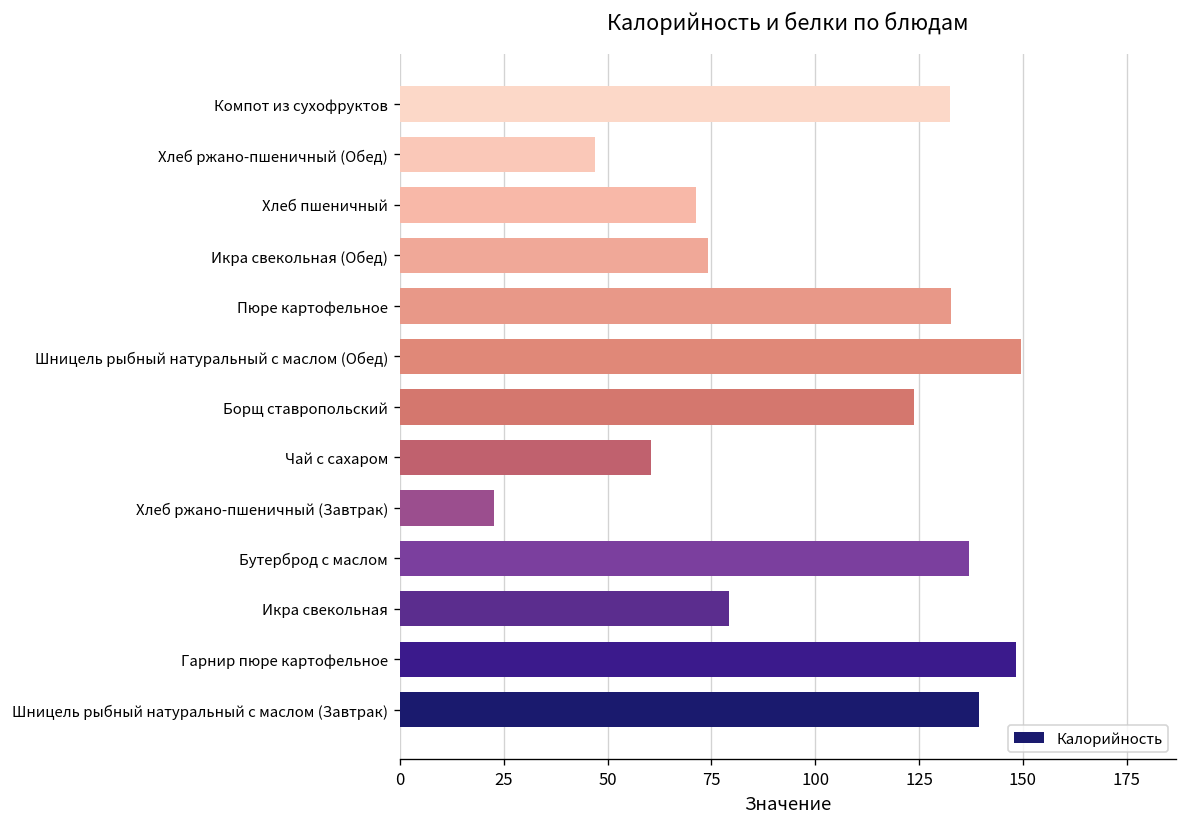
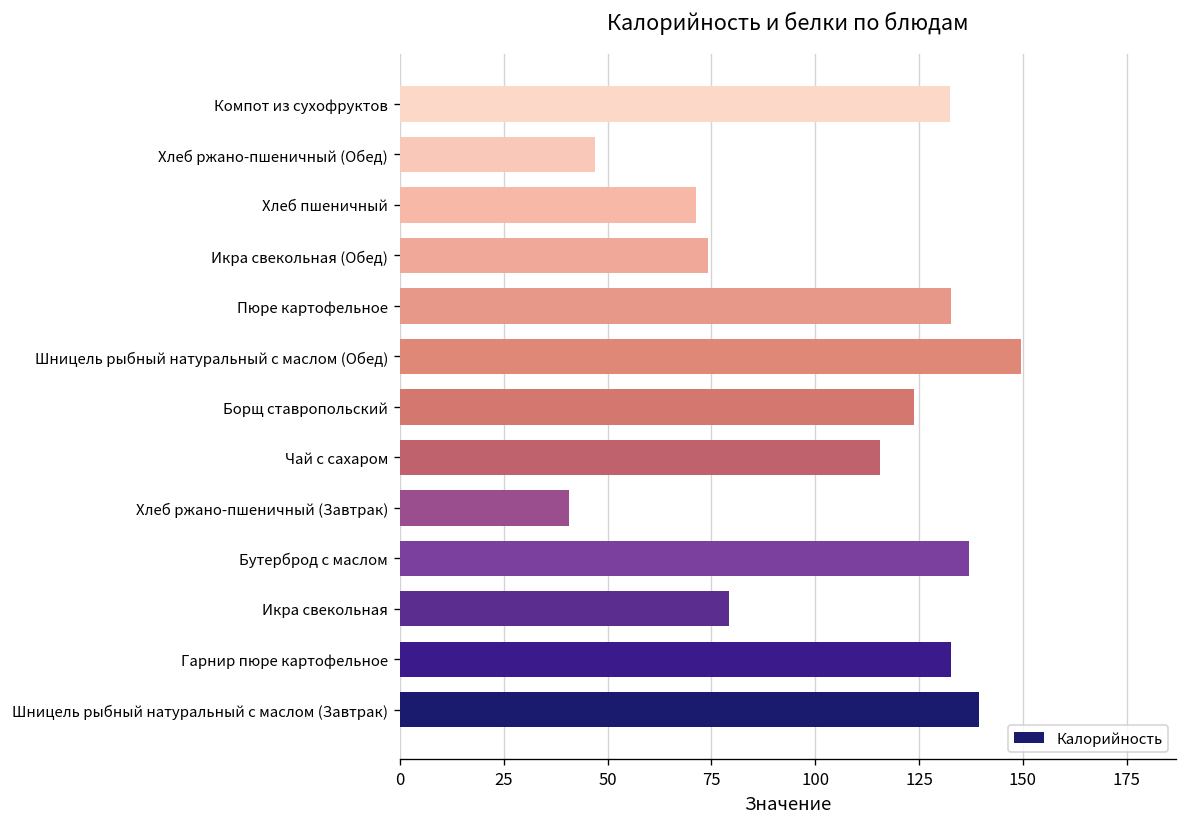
  {
    "Компот из сухофруктов": 133,
    "Хлеб ржано-пшеничный (Обед)": 47,
    "Хлеб пшеничный": 71,
    "Икра свекольная (Обед)": 74,
    "Пюре картофельное": 133,
    "Шницель рыбный натуральный с маслом (Обед)": 150,
    "Борщ ставропольский": 124,
-   "Чай с сахаром": 60,
-   "Хлеб ржано-пшеничный (Завтрак)": 23,
+   "Чай с сахаром": 116,
+   "Хлеб ржано-пшеничный (Завтрак)": 41,
    "Бутерброд с маслом": 137,
    "Икра свекольная": 79,
-   "Гарнир пюре картофельное": 148,
+   "Гарнир пюре картофельное": 133,
    "Шницель рыбный натуральный с маслом (Завтрак)": 140
  }
